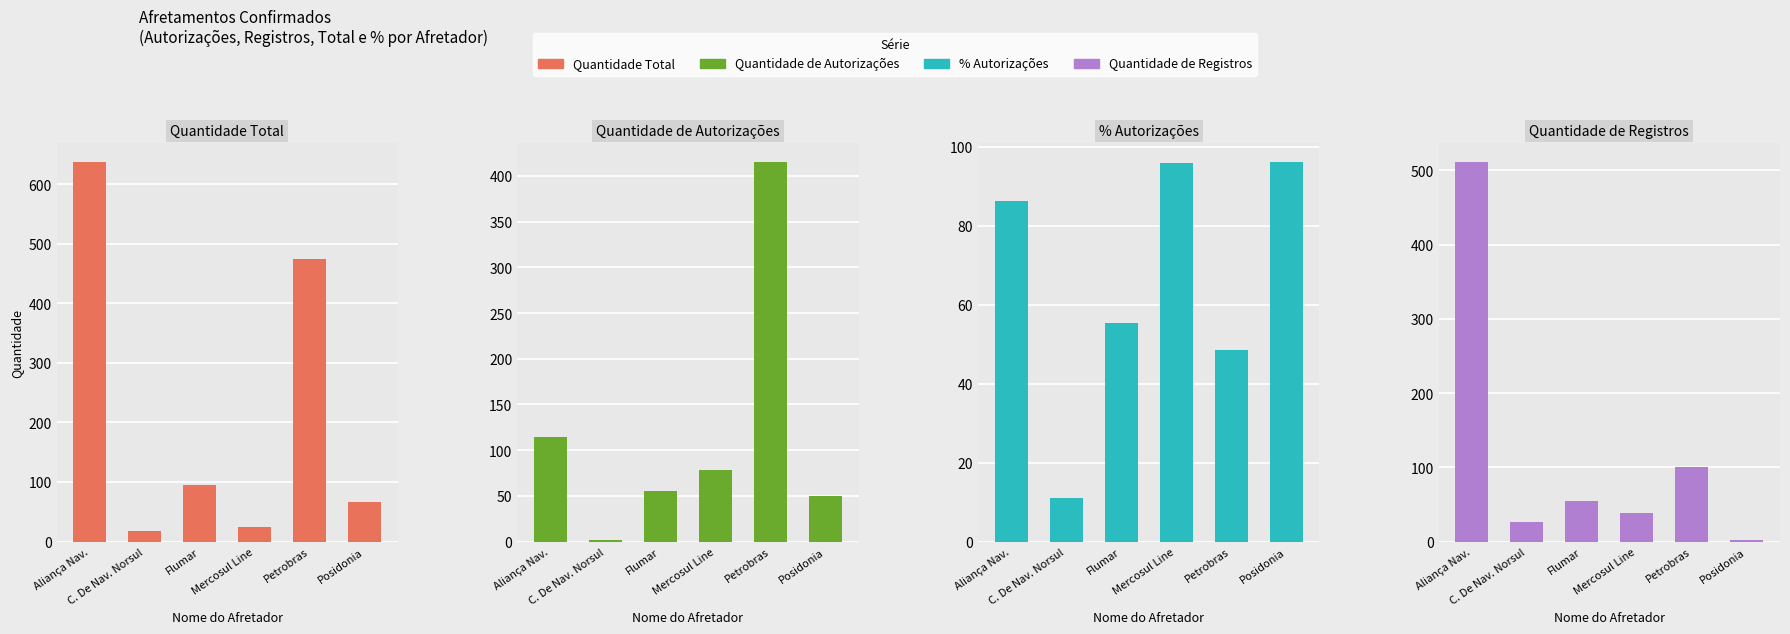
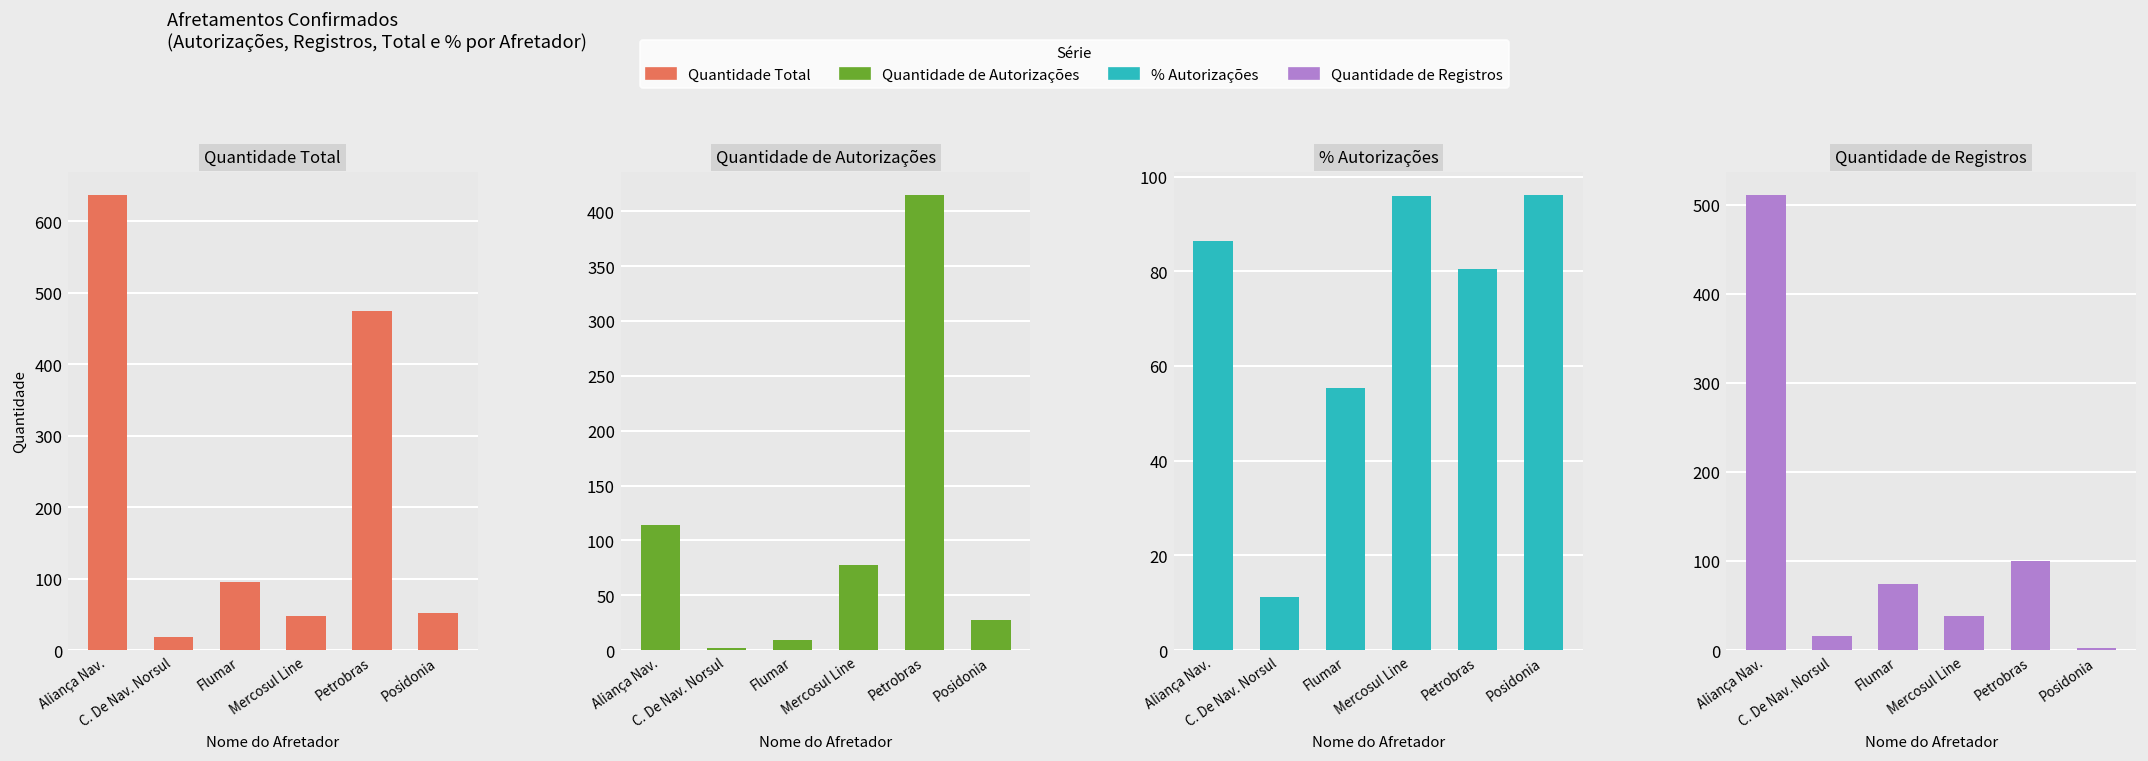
  {
    "Quantidade Total": {
      "Aliança Nav.": 640,
      "C. De Nav. Norsul": 20,
      "Flumar": 100,
-     "Mercosul Line": 30,
+     "Mercosul Line": 50,
      "Petrobras": 470,
-     "Posidonia": 70
+     "Posidonia": 50
    },
    "Quantidade de Autorizações": {
      "Aliança Nav.": 110,
-     "Flumar": 60,
+     "Flumar": 10,
      "Mercosul Line": 80,
      "Petrobras": 420,
-     "Posidonia": 50
+     "Posidonia": 30
    },
    "% Autorizações": {
      "Aliança Nav.": 86,
      "C. De Nav. Norsul": 11,
      "Flumar": 55,
      "Mercosul Line": 96,
-     "Petrobras": 49,
+     "Petrobras": 81,
      "Posidonia": 96
    },
    "Quantidade de Registros": {
      "Aliança Nav.": 510,
-     "C. De Nav. Norsul": 30,
-     "Flumar": 60,
+     "C. De Nav. Norsul": 20,
+     "Flumar": 70,
      "Mercosul Line": 40,
      "Petrobras": 100
    }
  }
